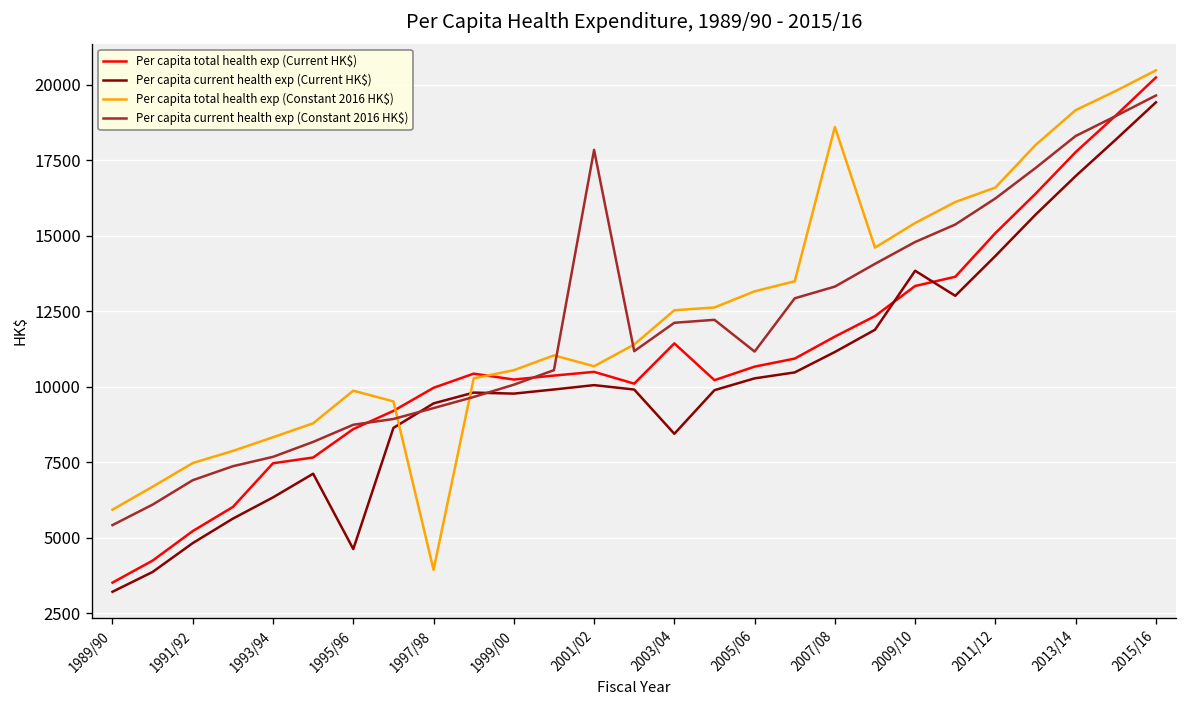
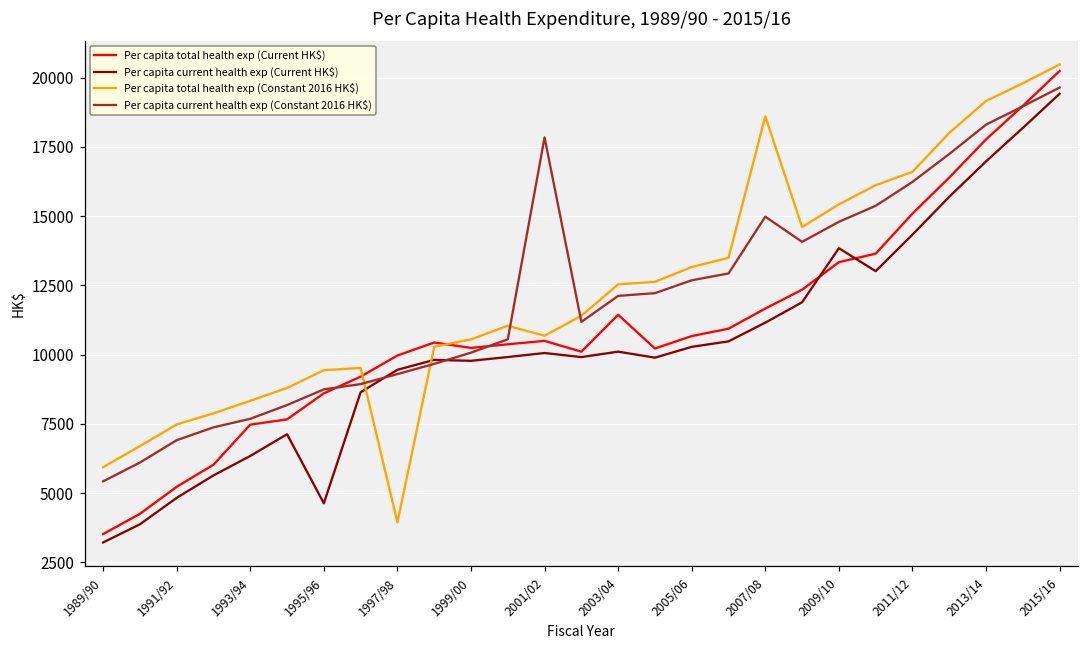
  {
    "Per capita total health exp (Current HK$)": {
      "1989/90": 3500,
      "1991/92": 5200,
      "1993/94": 7500,
      "1995/96": 8600,
      "1997/98": 10000,
      "1999/00": 10200,
      "2001/02": 10500,
      "2003/04": 11400,
      "2005/06": 10700,
      "2007/08": 11700,
      "2009/10": 13300,
      "2011/12": 15100,
      "2013/14": 17800,
      "2015/16": 20200
    },
    "Per capita current health exp (Current HK$)": {
      "1989/90": 3200,
      "1991/92": 4800,
      "1993/94": 6300,
      "1995/96": 4600,
      "1997/98": 9500,
      "1999/00": 9800,
      "2001/02": 10100,
-     "2003/04": 8400,
+     "2003/04": 10100,
      "2005/06": 10300,
      "2007/08": 11200,
      "2009/10": 13800,
      "2011/12": 14300,
      "2013/14": 17000,
      "2015/16": 19400
    },
    "Per capita total health exp (Constant 2016 HK$)": {
      "1989/90": 5900,
      "1991/92": 7500,
      "1993/94": 8300,
-     "1995/96": 9900,
+     "1995/96": 9400,
      "1997/98": 3900,
      "1999/00": 10600,
      "2001/02": 10700,
      "2003/04": 12500,
      "2005/06": 13200,
      "2007/08": 18600,
      "2009/10": 15400,
      "2011/12": 16600,
      "2013/14": 19200,
      "2015/16": 20500
    },
    "Per capita current health exp (Constant 2016 HK$)": {
      "1989/90": 5400,
      "1991/92": 6900,
      "1993/94": 7700,
      "1995/96": 8700,
      "1997/98": 9300,
      "1999/00": 10100,
      "2001/02": 17800,
      "2003/04": 12100,
-     "2005/06": 11200,
-     "2007/08": 13300,
+     "2005/06": 12700,
+     "2007/08": 15000,
      "2009/10": 14800,
      "2011/12": 16200,
      "2013/14": 18300,
      "2015/16": 19600
    }
  }
